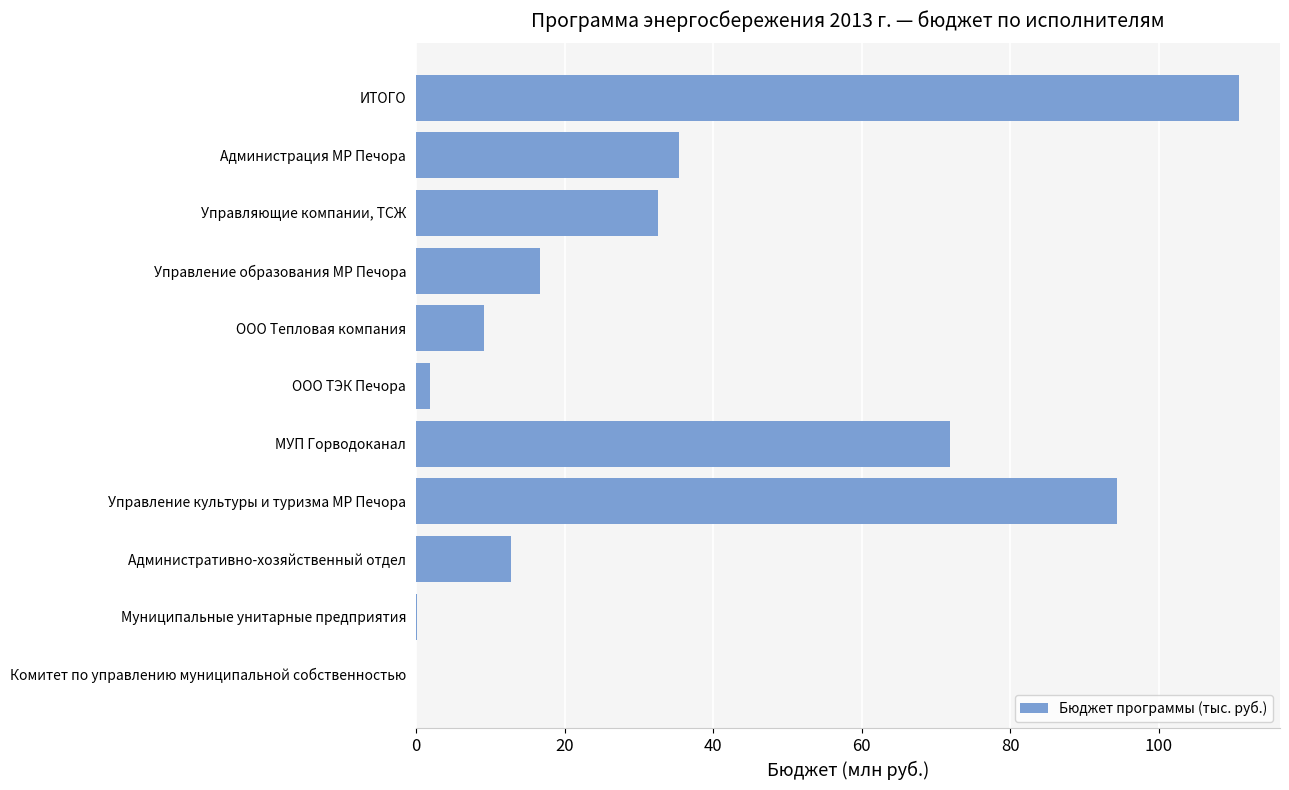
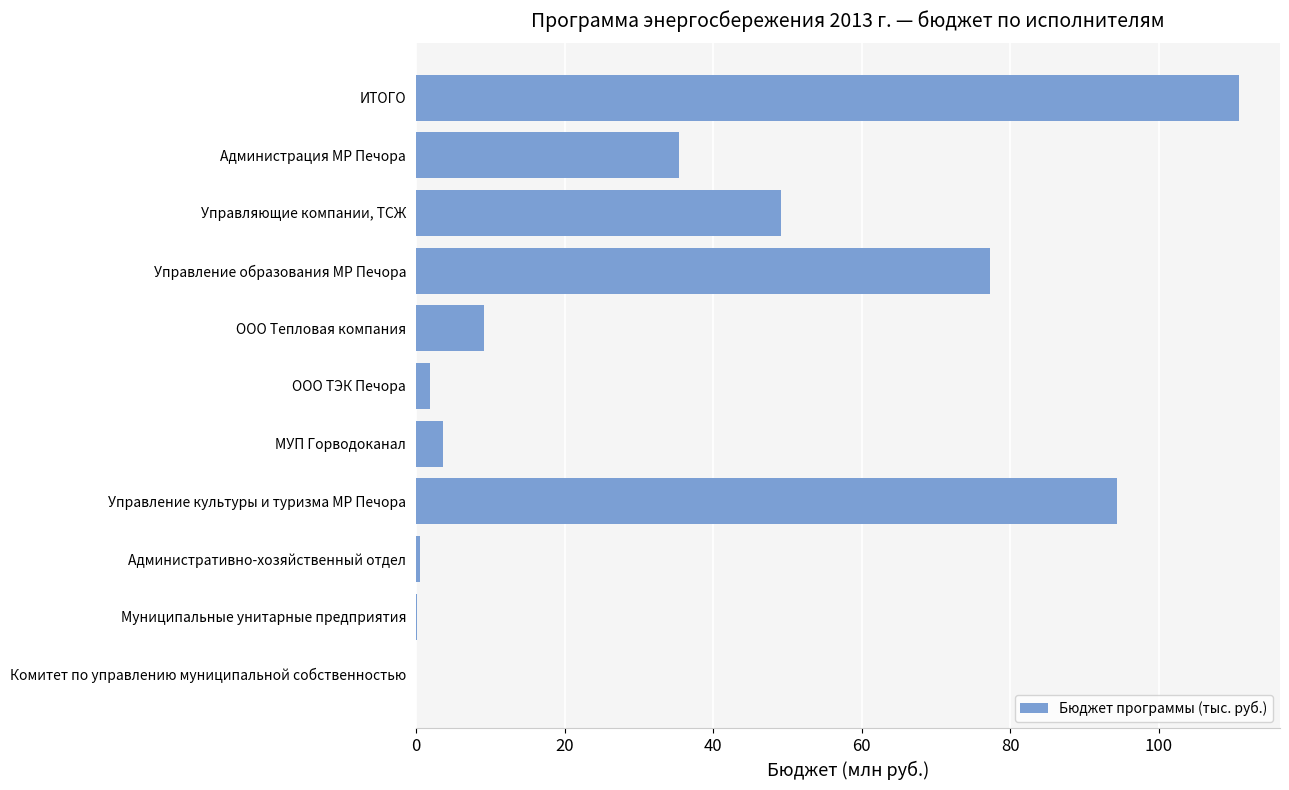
  {
    "ИТОГО": 111,
    "Администрация МР Печора": 35,
-   "Управляющие компании, ТСЖ": 33,
-   "Управление образования МР Печора": 17,
+   "Управляющие компании, ТСЖ": 49,
+   "Управление образования МР Печора": 77,
    "ООО Тепловая компания": 9,
    "ООО ТЭК Печора": 2,
-   "МУП Горводоканал": 72,
+   "МУП Горводоканал": 4,
    "Управление культуры и туризма МР Печора": 94,
-   "Административно-хозяйственный отдел": 13
+   "Административно-хозяйственный отдел": 1
  }
